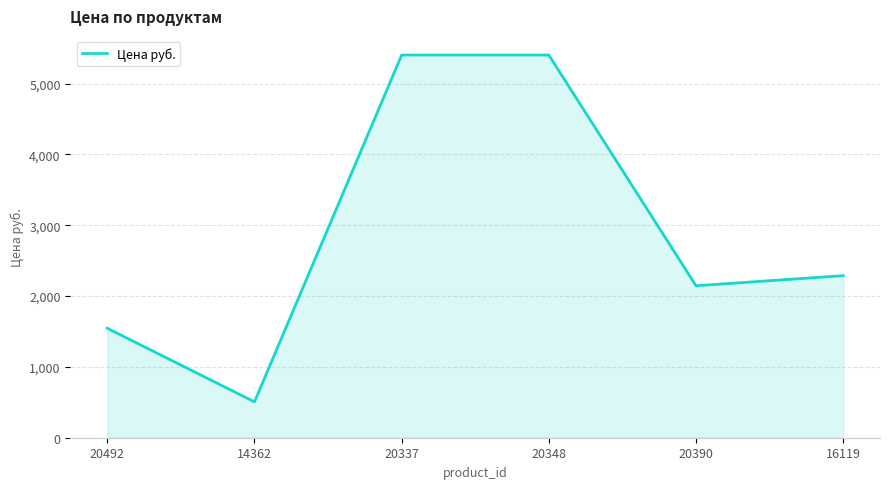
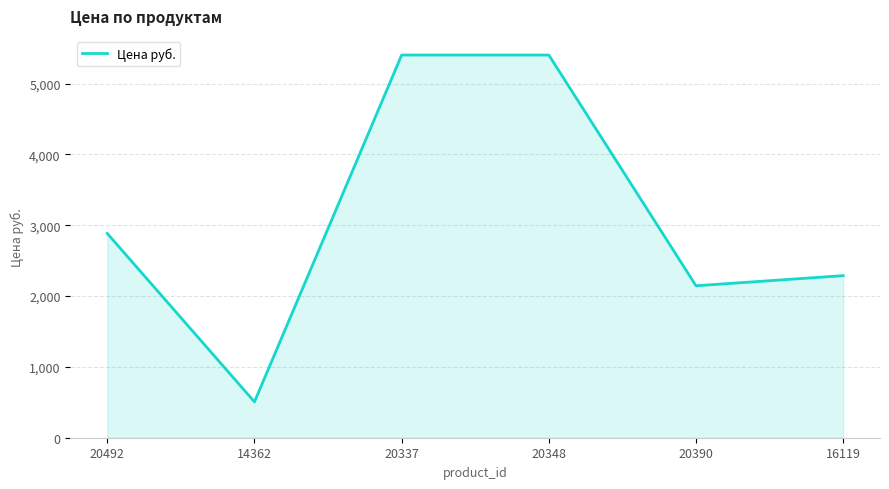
  {
-   "20492": "1,500",
+   "20492": "2,900",
    "14362": "500",
    "20337": "5,400",
    "20348": "5,400",
    "20390": "2,100",
    "16119": "2,300"
  }
